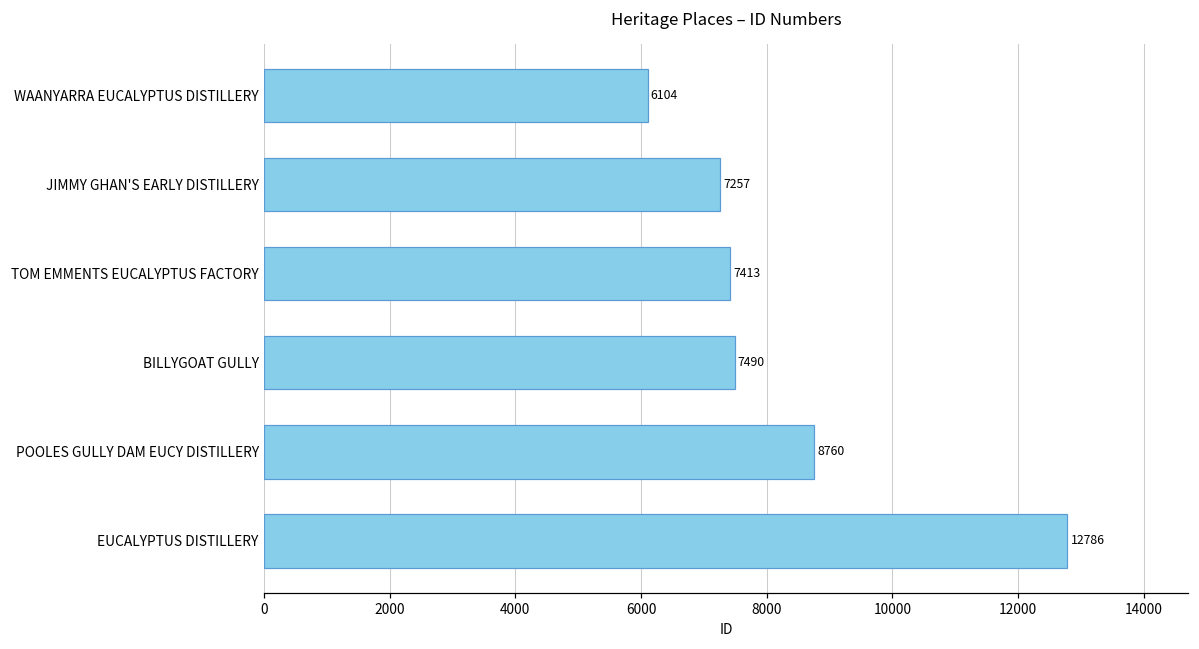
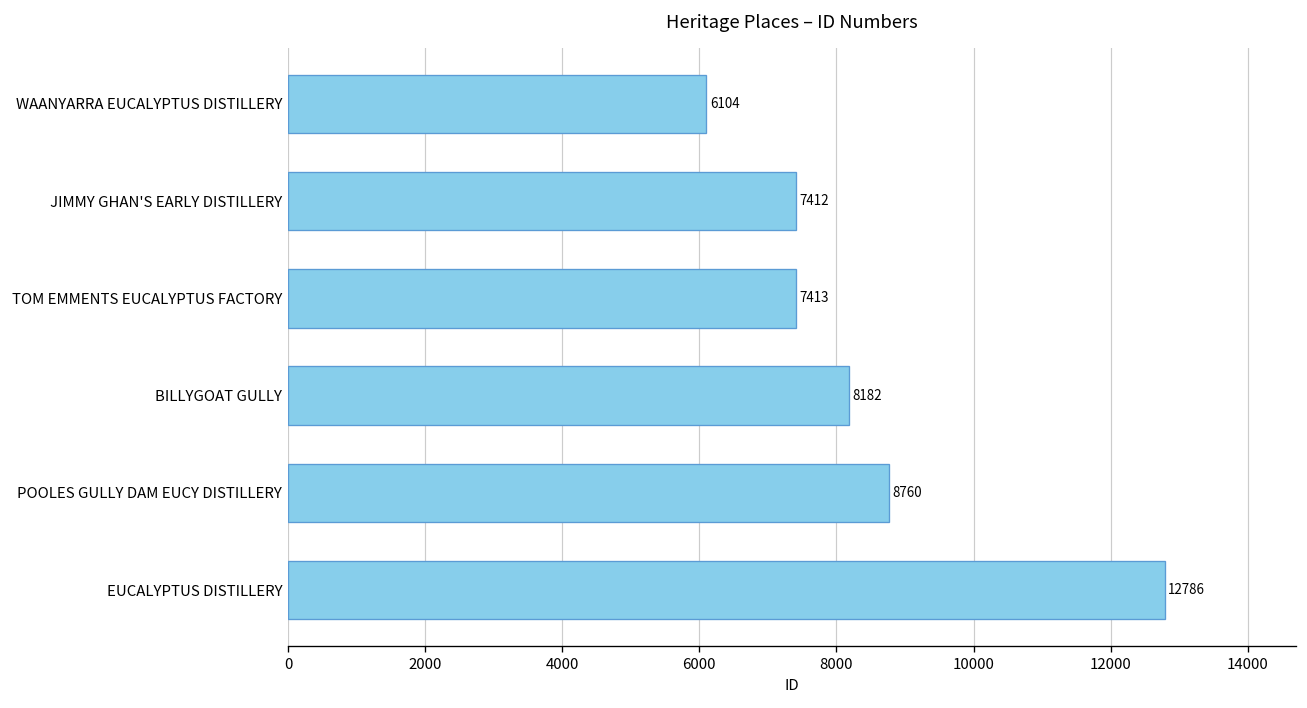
  {
    "WAANYARRA EUCALYPTUS DISTILLERY": 6104,
-   "JIMMY GHAN'S EARLY DISTILLERY": 7257,
+   "JIMMY GHAN'S EARLY DISTILLERY": 7412,
    "TOM EMMENTS EUCALYPTUS FACTORY": 7413,
-   "BILLYGOAT GULLY": 7490,
+   "BILLYGOAT GULLY": 8182,
    "POOLES GULLY DAM EUCY DISTILLERY": 8760,
    "EUCALYPTUS DISTILLERY": 12786
  }
